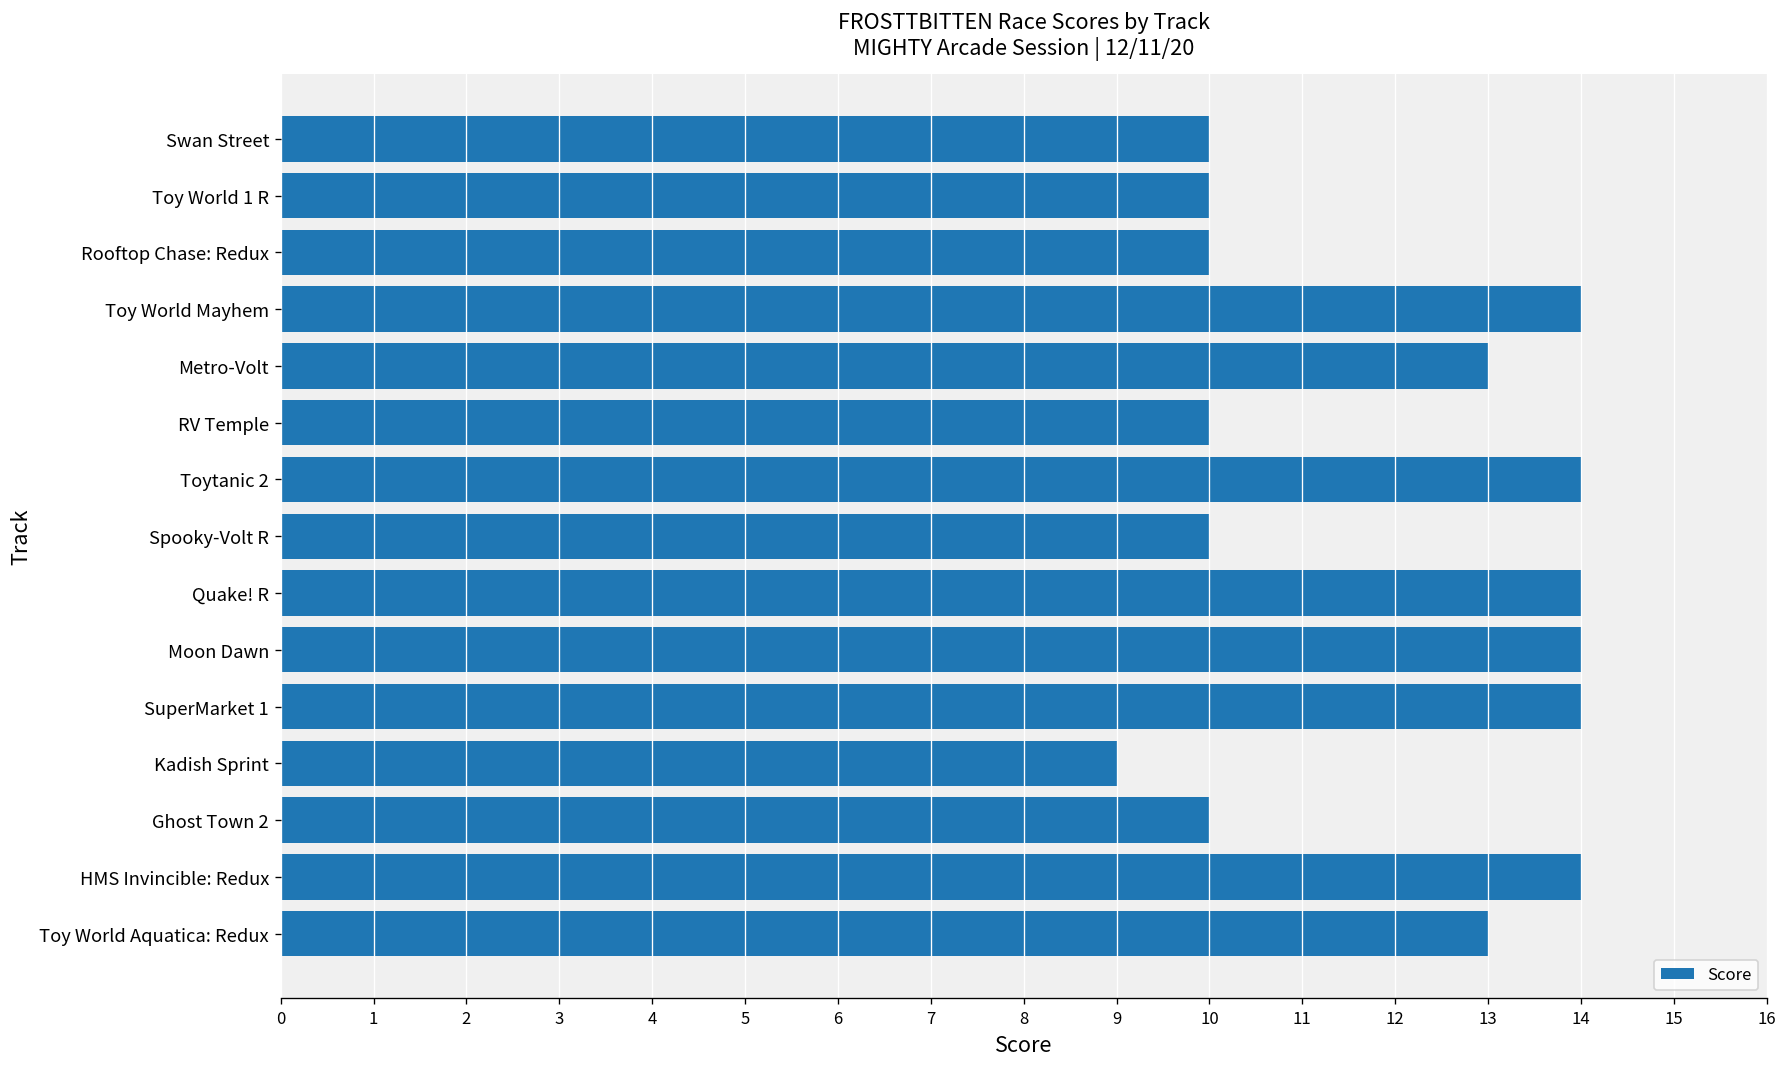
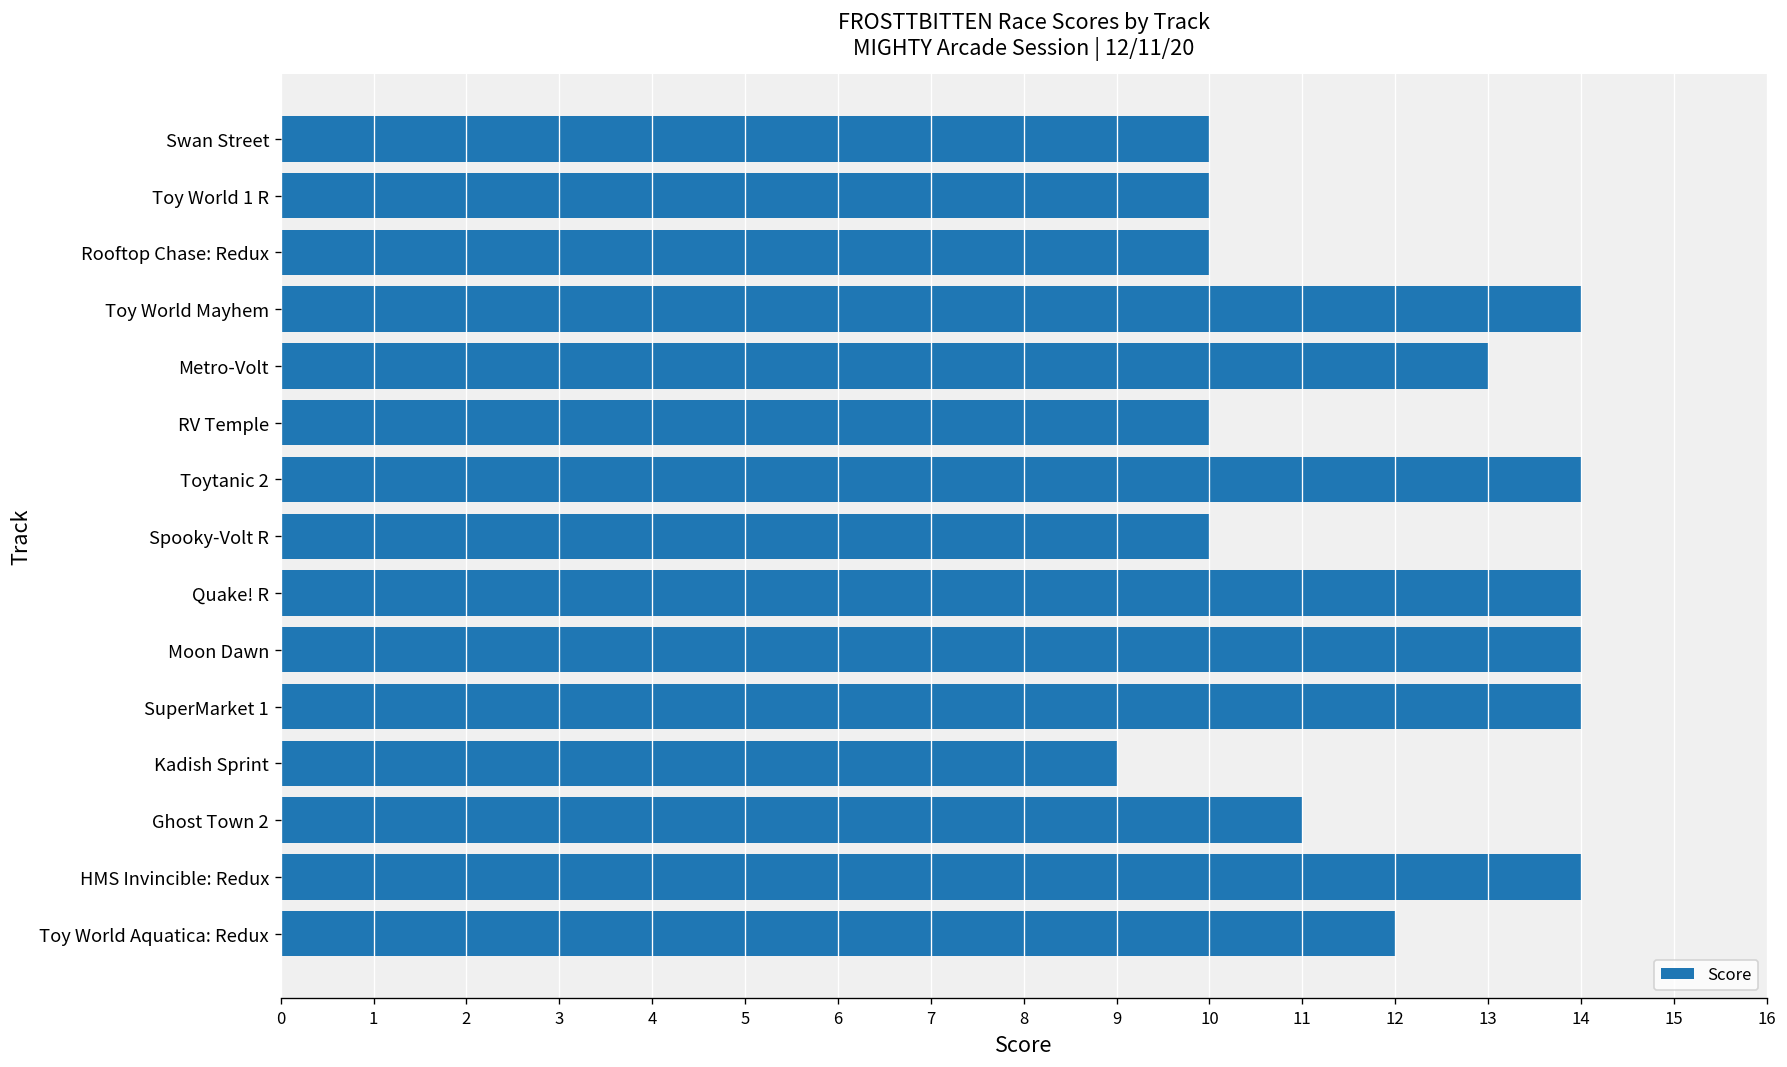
  {
    "Swan Street": 10,
    "Toy World 1 R": 10,
    "Rooftop Chase: Redux": 10,
    "Toy World Mayhem": 14,
    "Metro-Volt": 13,
    "RV Temple": 10,
    "Toytanic 2": 14,
    "Spooky-Volt R": 10,
    "Quake! R": 14,
    "Moon Dawn": 14,
    "SuperMarket 1": 14,
    "Kadish Sprint": 9,
-   "Ghost Town 2": 10,
+   "Ghost Town 2": 11,
    "HMS Invincible: Redux": 14,
-   "Toy World Aquatica: Redux": 13
+   "Toy World Aquatica: Redux": 12
  }
